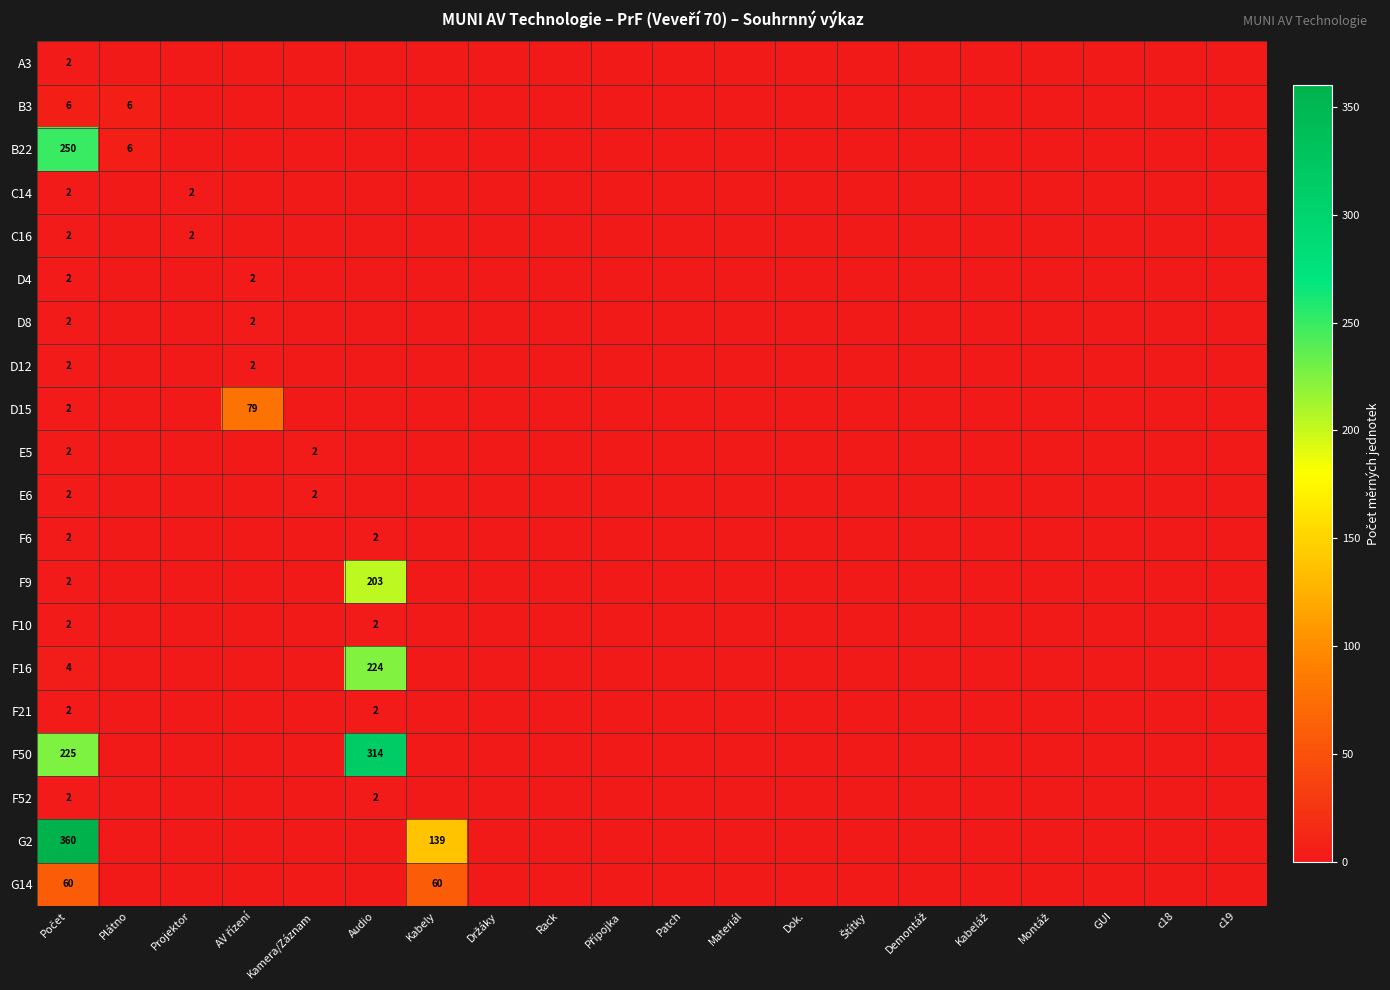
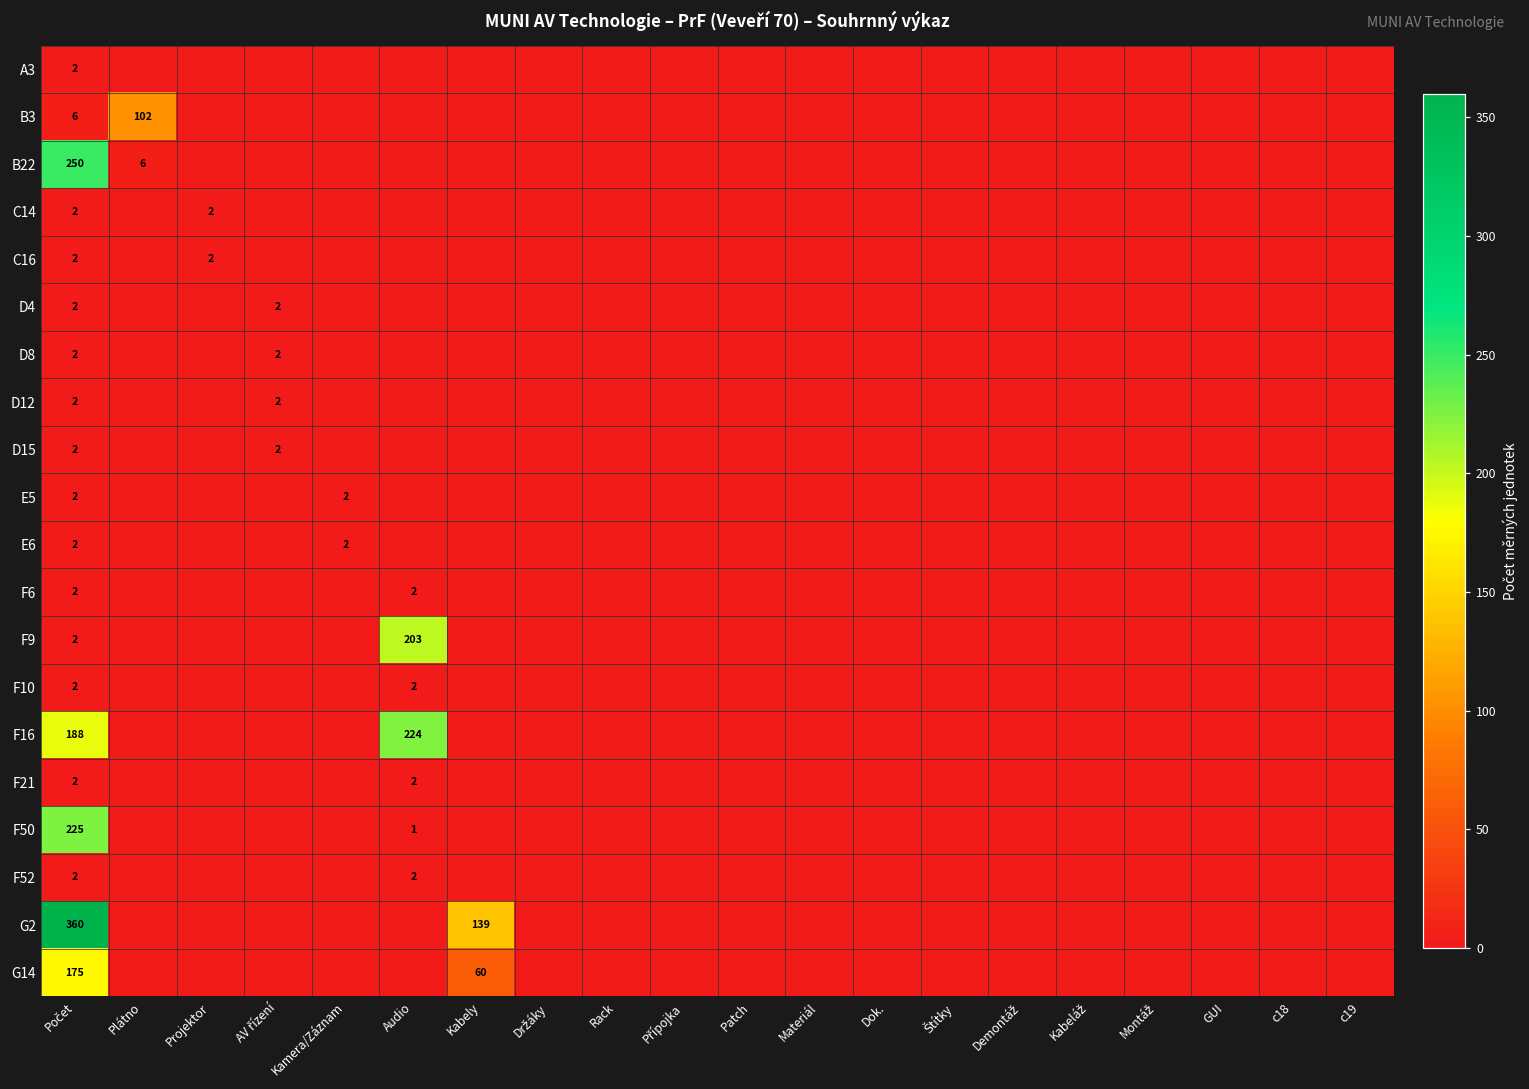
  {
    "A3": {
      "Počet": 2
    },
    "B3": {
      "Počet": 6,
-     "Plátno": 6
+     "Plátno": 102
    },
    "B22": {
      "Počet": 250,
      "Plátno": 6
    },
    "C14": {
      "Počet": 2,
      "Projektor": 2
    },
    "C16": {
      "Počet": 2,
      "Projektor": 2
    },
    "D4": {
      "Počet": 2,
      "AV řízení": 2
    },
    "D8": {
      "Počet": 2,
      "AV řízení": 2
    },
    "D12": {
      "Počet": 2,
      "AV řízení": 2
    },
    "D15": {
      "Počet": 2,
-     "AV řízení": 79
+     "AV řízení": 2
    },
    "E5": {
      "Počet": 2,
      "Kamera/Záznam": 2
    },
    "E6": {
      "Počet": 2,
      "Kamera/Záznam": 2
    },
    "F6": {
      "Počet": 2,
      "Audio": 2
    },
    "F9": {
      "Počet": 2,
      "Audio": 203
    },
    "F10": {
      "Počet": 2,
      "Audio": 2
    },
    "F16": {
-     "Počet": 4,
+     "Počet": 188,
      "Audio": 224
    },
    "F21": {
      "Počet": 2,
      "Audio": 2
    },
    "F50": {
      "Počet": 225,
-     "Audio": 314
+     "Audio": 1
    },
    "F52": {
      "Počet": 2,
      "Audio": 2
    },
    "G2": {
      "Počet": 360,
      "Kabely": 139
    },
    "G14": {
-     "Počet": 60,
+     "Počet": 175,
      "Kabely": 60
    }
  }
